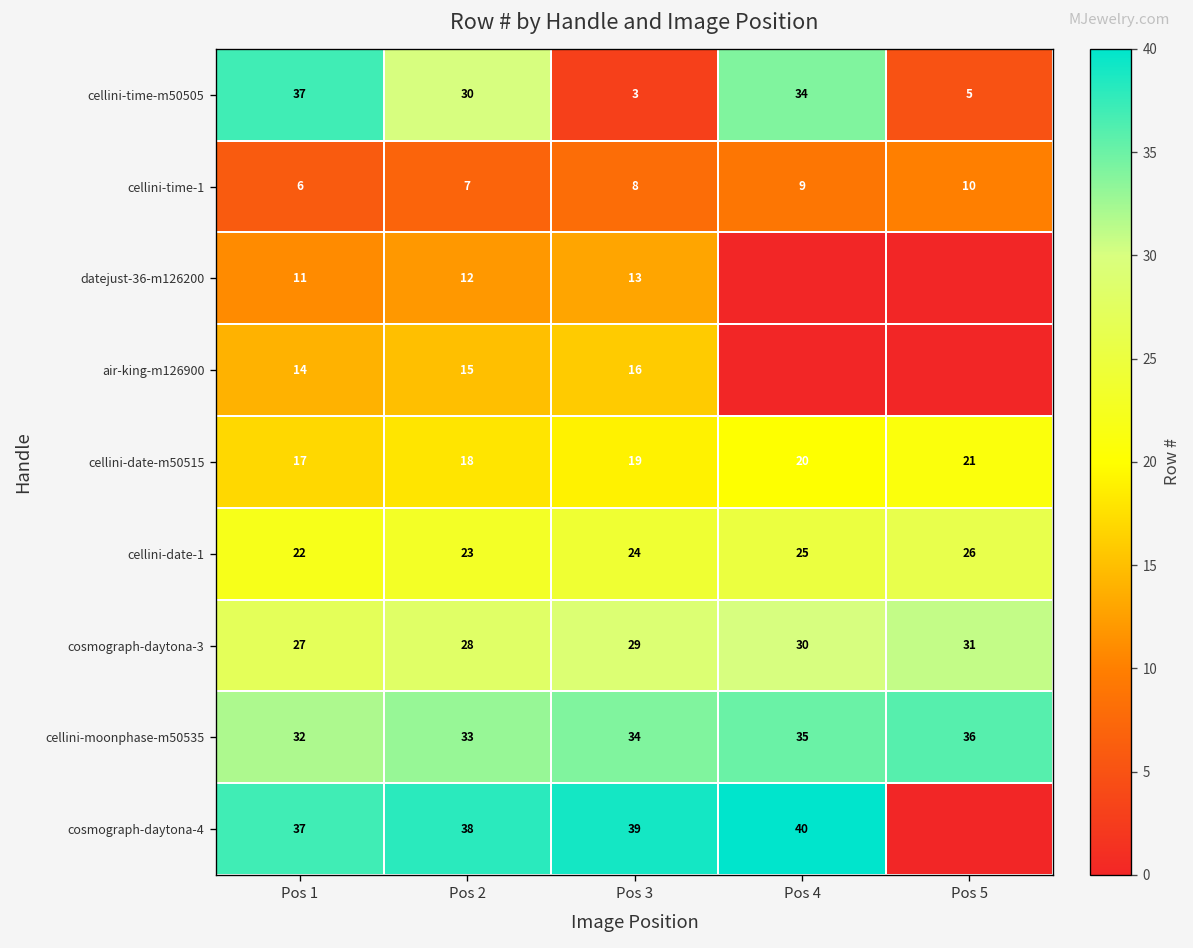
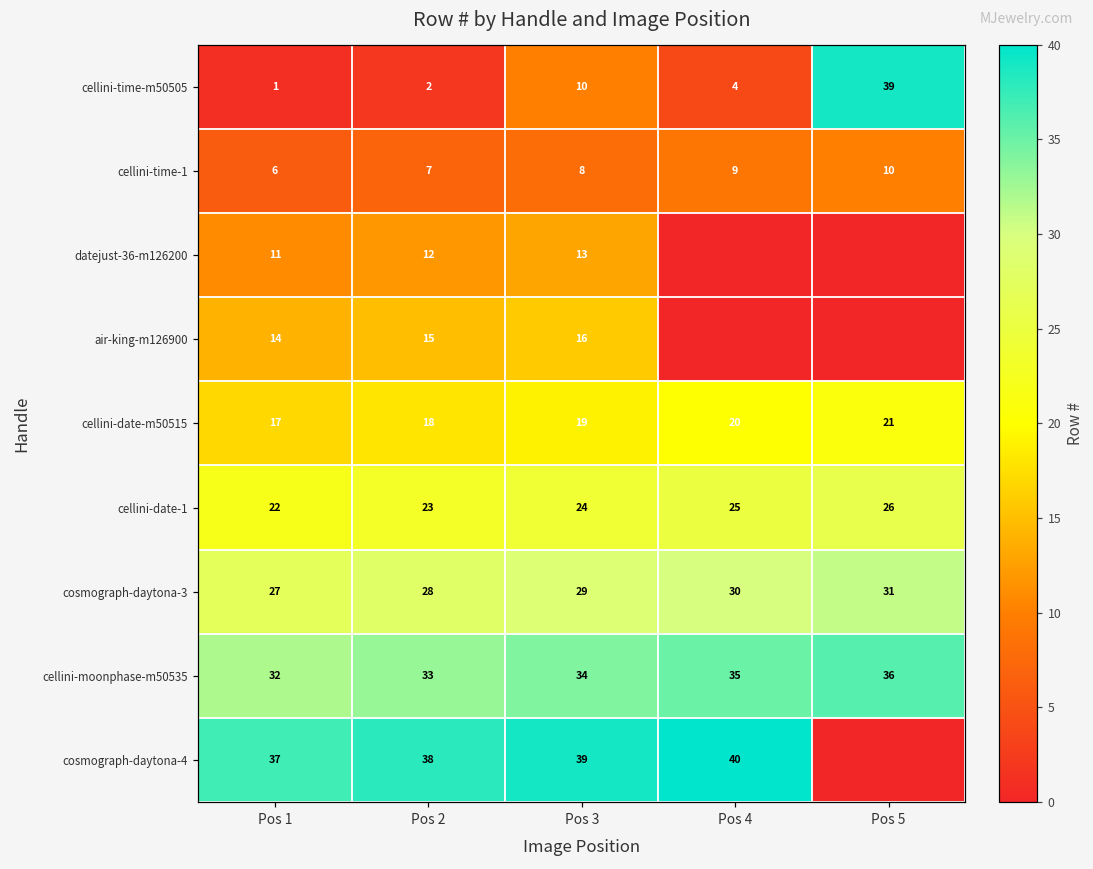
  {
    "cellini-time-m50505": {
-     "Pos 1": 37,
-     "Pos 2": 30,
-     "Pos 3": 3,
-     "Pos 4": 34,
-     "Pos 5": 5
+     "Pos 1": 1,
+     "Pos 2": 2,
+     "Pos 3": 10,
+     "Pos 4": 4,
+     "Pos 5": 39
    },
    "cellini-time-1": {
      "Pos 1": 6,
      "Pos 2": 7,
      "Pos 3": 8,
      "Pos 4": 9,
      "Pos 5": 10
    },
    "datejust-36-m126200": {
      "Pos 1": 11,
      "Pos 2": 12,
      "Pos 3": 13
    },
    "air-king-m126900": {
      "Pos 1": 14,
      "Pos 2": 15,
      "Pos 3": 16
    },
    "cellini-date-m50515": {
      "Pos 1": 17,
      "Pos 2": 18,
      "Pos 3": 19,
      "Pos 4": 20,
      "Pos 5": 21
    },
    "cellini-date-1": {
      "Pos 1": 22,
      "Pos 2": 23,
      "Pos 3": 24,
      "Pos 4": 25,
      "Pos 5": 26
    },
    "cosmograph-daytona-3": {
      "Pos 1": 27,
      "Pos 2": 28,
      "Pos 3": 29,
      "Pos 4": 30,
      "Pos 5": 31
    },
    "cellini-moonphase-m50535": {
      "Pos 1": 32,
      "Pos 2": 33,
      "Pos 3": 34,
      "Pos 4": 35,
      "Pos 5": 36
    },
    "cosmograph-daytona-4": {
      "Pos 1": 37,
      "Pos 2": 38,
      "Pos 3": 39,
      "Pos 4": 40
    }
  }
